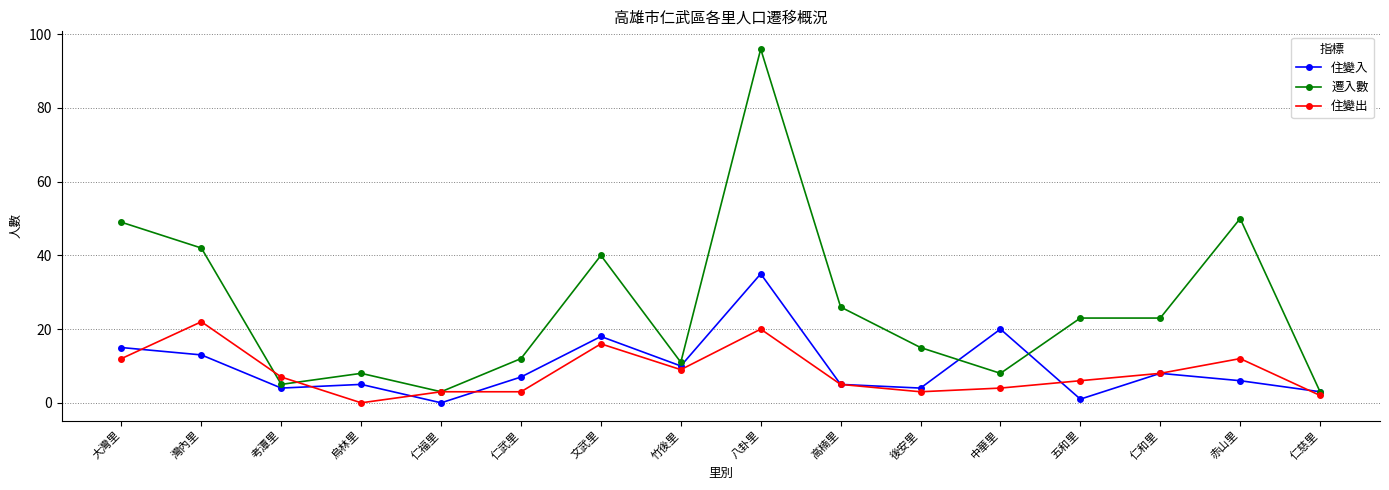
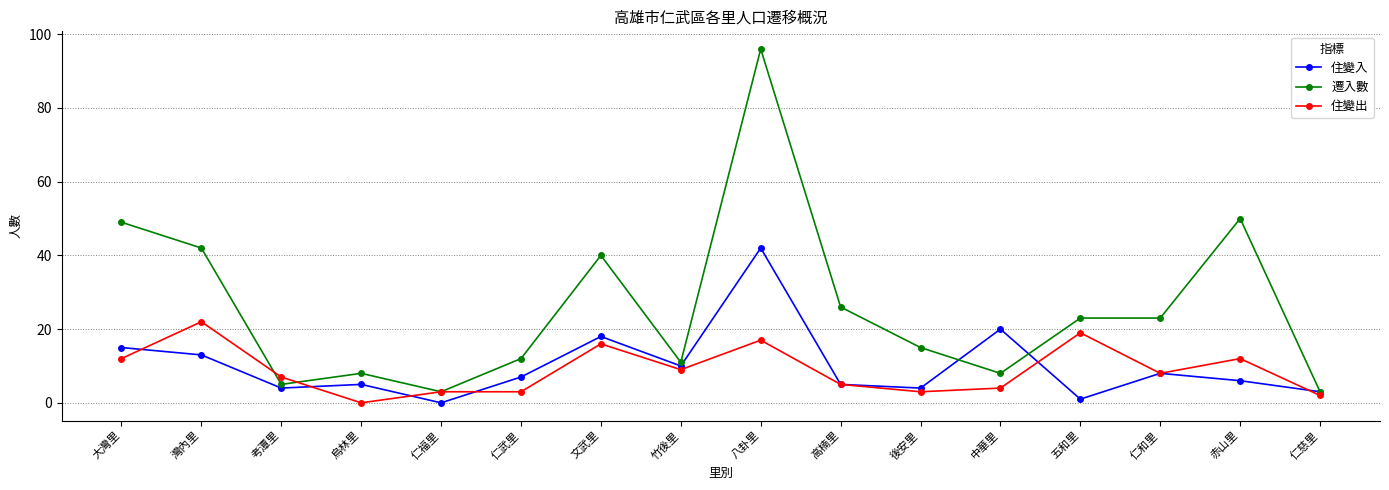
  {
    "住變入": {
      "大灣里": 15,
      "灣內里": 13,
      "考潭里": 4,
      "烏林里": 5,
      "仁福里": 0,
      "仁武里": 7,
      "文武里": 18,
      "竹後里": 10,
-     "八卦里": 35,
+     "八卦里": 42,
      "後安里": 4,
      "中華里": 20,
      "五和里": 1,
      "赤山里": 6
    },
    "遷入數": {
      "大灣里": 49,
      "灣內里": 42,
      "考潭里": 5,
      "烏林里": 8,
      "仁武里": 12,
      "文武里": 40,
      "竹後里": 11,
      "八卦里": 96,
      "高楠里": 26,
      "後安里": 15,
      "中華里": 8,
      "五和里": 23,
      "仁和里": 23,
      "赤山里": 50
    },
    "住變出": {
      "大灣里": 12,
      "灣內里": 22,
      "考潭里": 7,
      "烏林里": 0,
      "仁武里": 3,
      "文武里": 16,
      "竹後里": 9,
-     "八卦里": 20,
+     "八卦里": 17,
      "後安里": 3,
      "中華里": 4,
-     "五和里": 6,
+     "五和里": 19,
      "赤山里": 12,
      "仁慈里": 2
    }
  }
